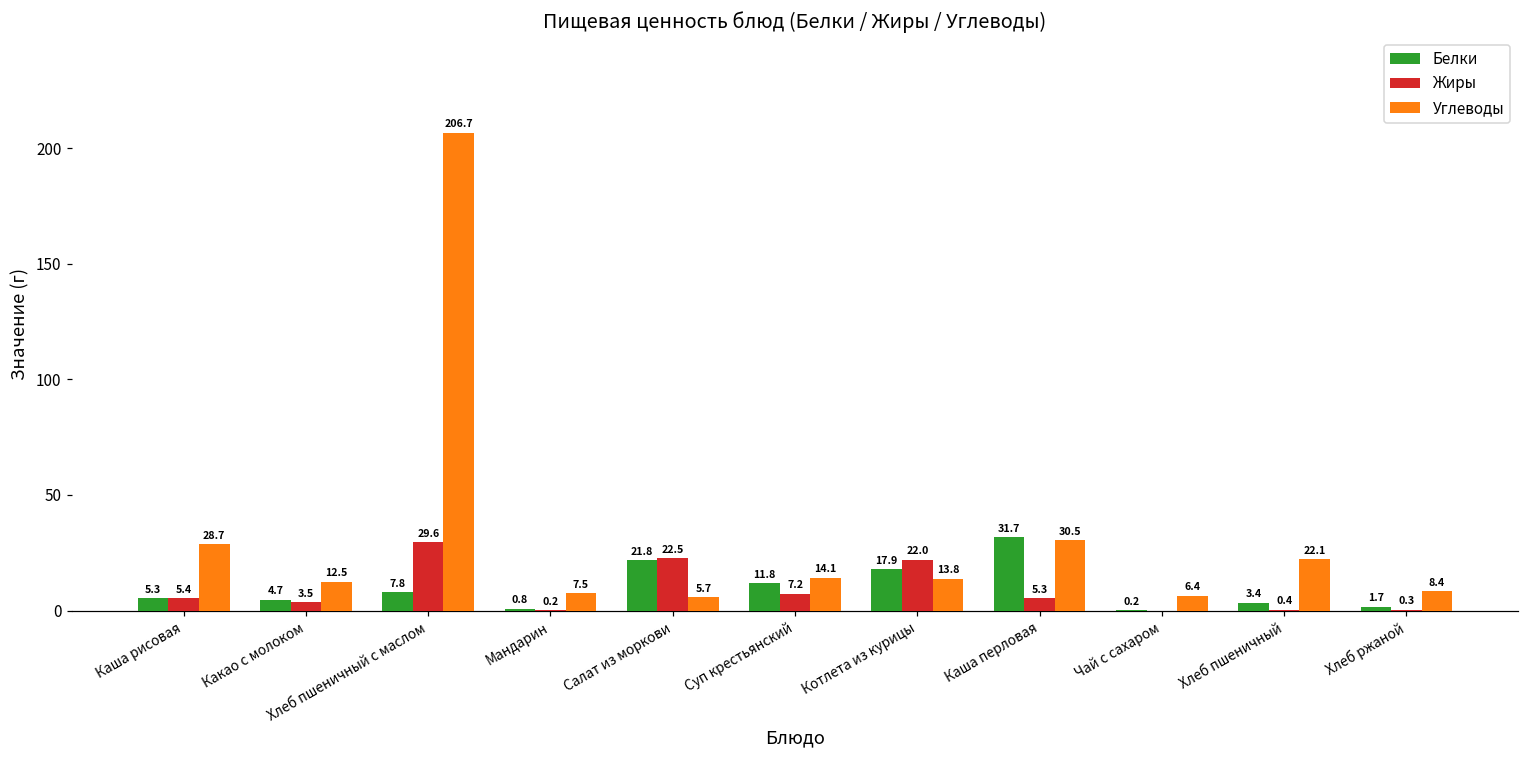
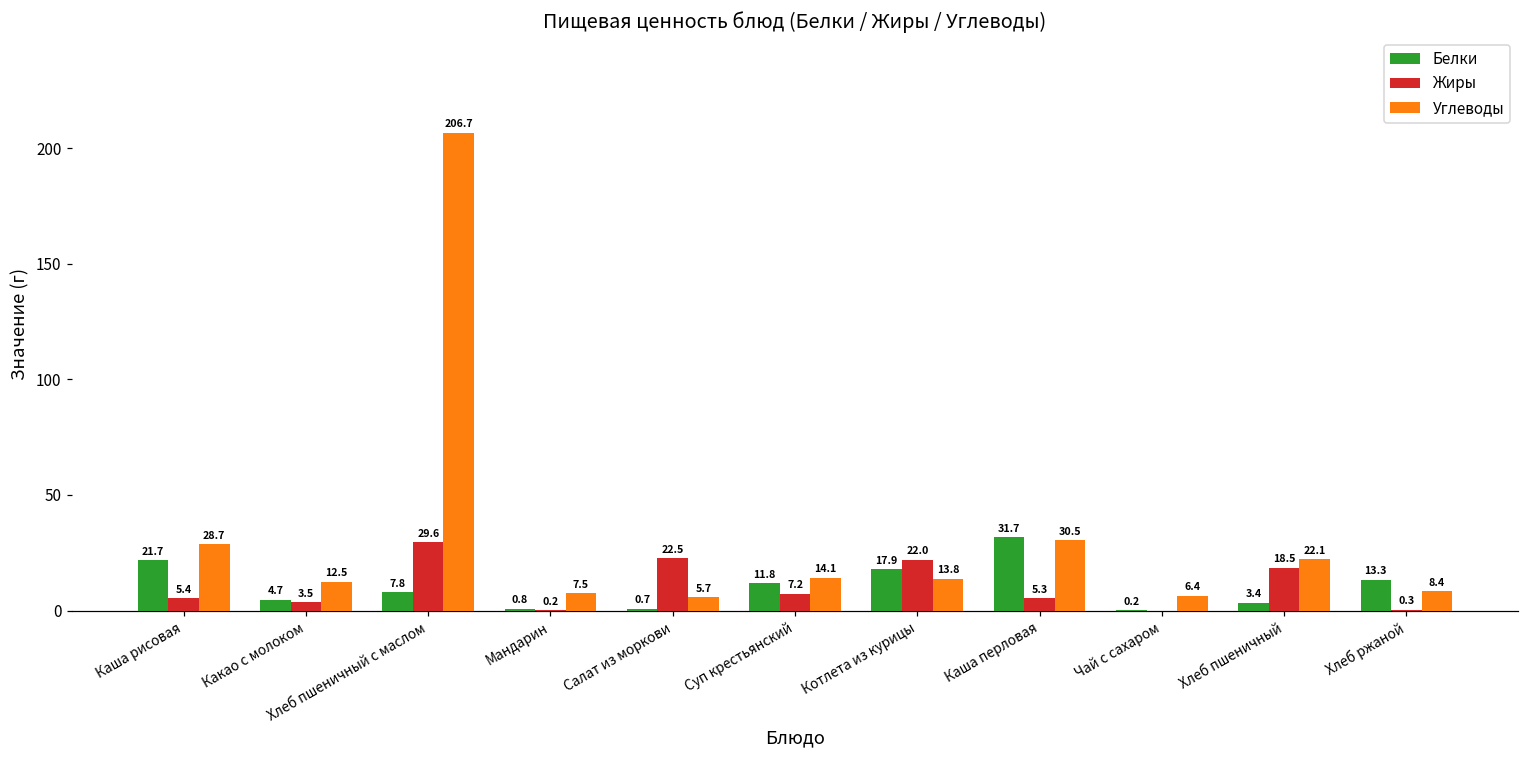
  {
    "Белки": {
-     "Каша рисовая": 5.3,
+     "Каша рисовая": 21.7,
      "Какао с молоком": 4.7,
      "Хлеб пшеничный с маслом": 7.8,
      "Мандарин": 0.8,
-     "Салат из моркови": 21.8,
+     "Салат из моркови": 0.7,
      "Суп крестьянский": 11.8,
      "Котлета из курицы": 17.9,
      "Каша перловая": 31.7,
      "Чай с сахаром": 0.2,
      "Хлеб пшеничный": 3.4,
-     "Хлеб ржаной": 1.7
+     "Хлеб ржаной": 13.3
    },
    "Жиры": {
      "Каша рисовая": 5.4,
      "Какао с молоком": 3.5,
      "Хлеб пшеничный с маслом": 29.6,
      "Мандарин": 0.2,
      "Салат из моркови": 22.5,
      "Суп крестьянский": 7.2,
      "Котлета из курицы": 22.0,
      "Каша перловая": 5.3,
-     "Хлеб пшеничный": 0.4,
+     "Хлеб пшеничный": 18.5,
      "Хлеб ржаной": 0.3
    },
    "Углеводы": {
      "Каша рисовая": 28.7,
      "Какао с молоком": 12.5,
      "Хлеб пшеничный с маслом": 206.7,
      "Мандарин": 7.5,
      "Салат из моркови": 5.7,
      "Суп крестьянский": 14.1,
      "Котлета из курицы": 13.8,
      "Каша перловая": 30.5,
      "Чай с сахаром": 6.4,
      "Хлеб пшеничный": 22.1,
      "Хлеб ржаной": 8.4
    }
  }
